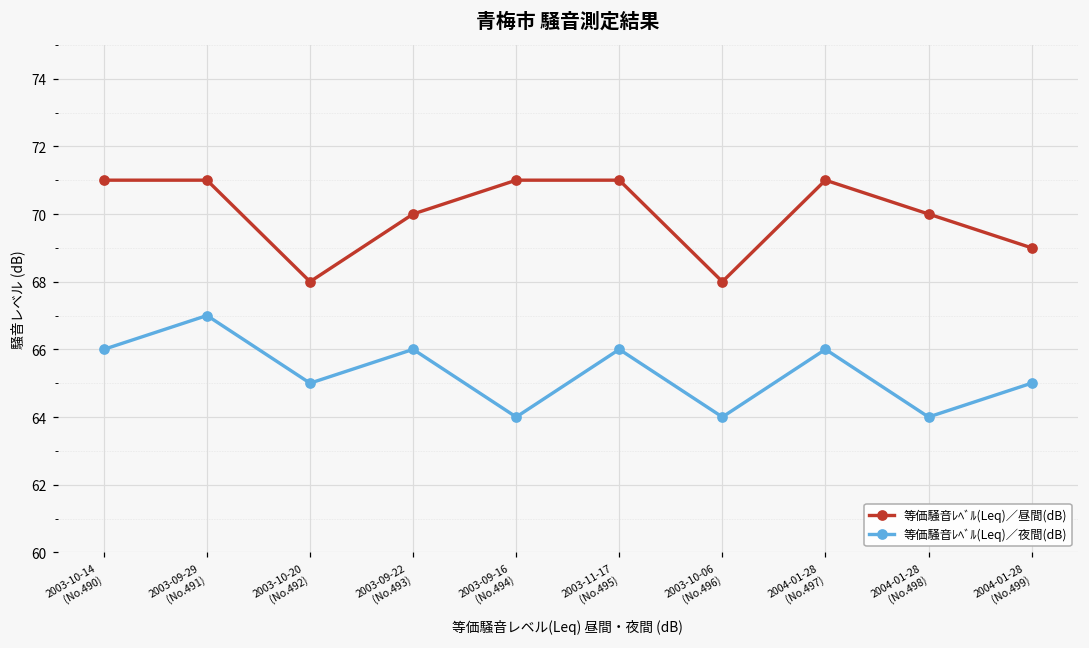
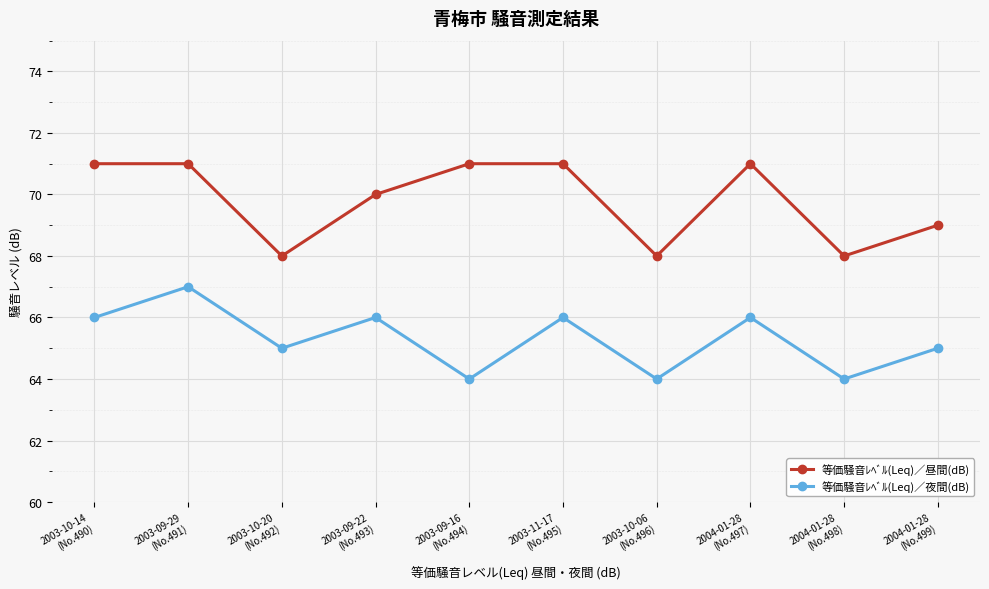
  {
    "等価騒音ﾚﾍﾞﾙ(Leq)／昼間(dB)": {
      "2003-10-14 (No.490)": 71,
      "2003-09-29 (No.491)": 71,
      "2003-10-20 (No.492)": 68,
      "2003-09-22 (No.493)": 70,
      "2003-09-16 (No.494)": 71,
      "2003-11-17 (No.495)": 71,
      "2003-10-06 (No.496)": 68,
      "2004-01-28 (No.497)": 71,
-     "2004-01-28 (No.498)": 70,
+     "2004-01-28 (No.498)": 68,
      "2004-01-28 (No.499)": 69
    },
    "等価騒音ﾚﾍﾞﾙ(Leq)／夜間(dB)": {
      "2003-10-14 (No.490)": 66,
      "2003-09-29 (No.491)": 67,
      "2003-10-20 (No.492)": 65,
      "2003-09-22 (No.493)": 66,
      "2003-09-16 (No.494)": 64,
      "2003-11-17 (No.495)": 66,
      "2003-10-06 (No.496)": 64,
      "2004-01-28 (No.497)": 66,
      "2004-01-28 (No.498)": 64,
      "2004-01-28 (No.499)": 65
    }
  }
